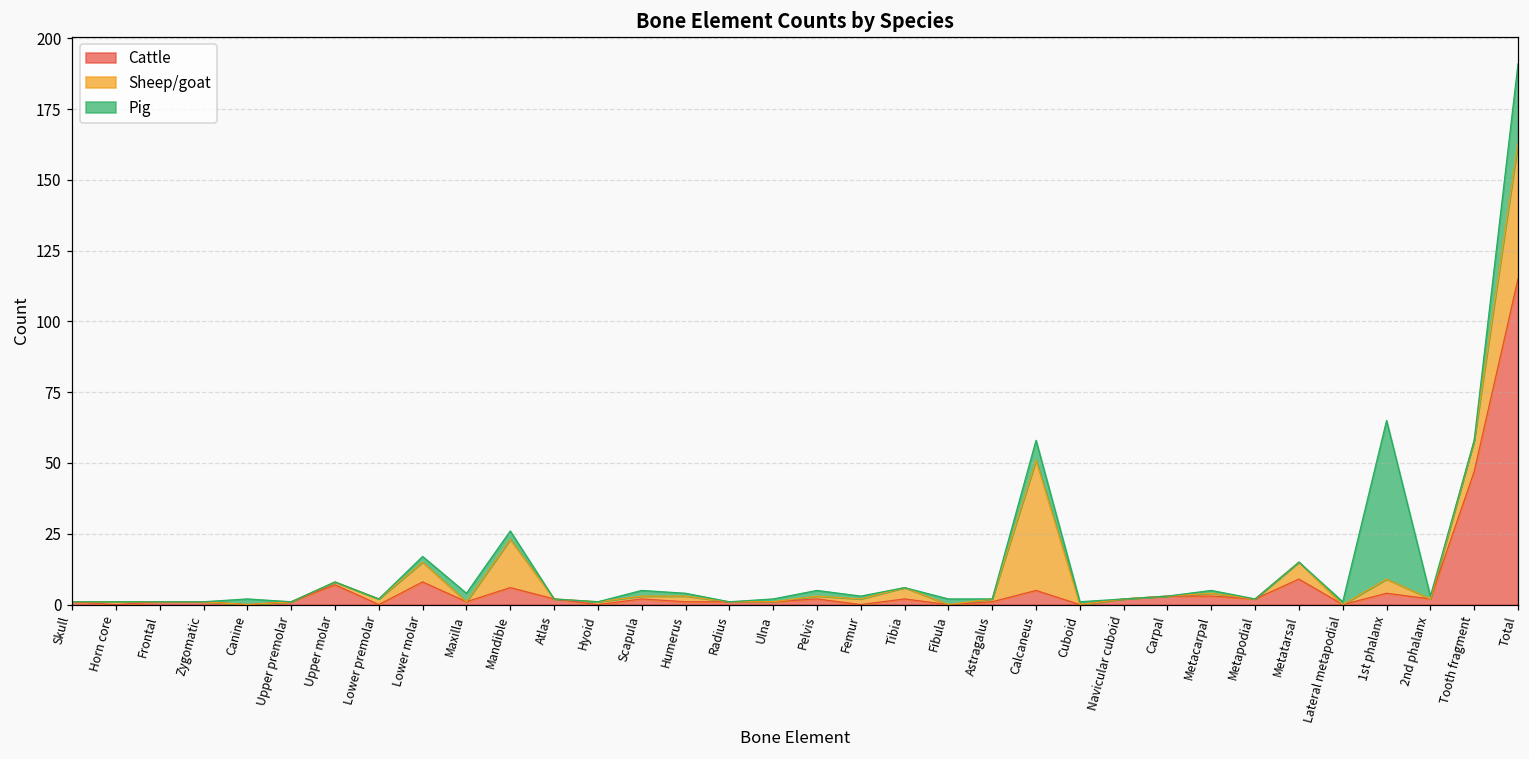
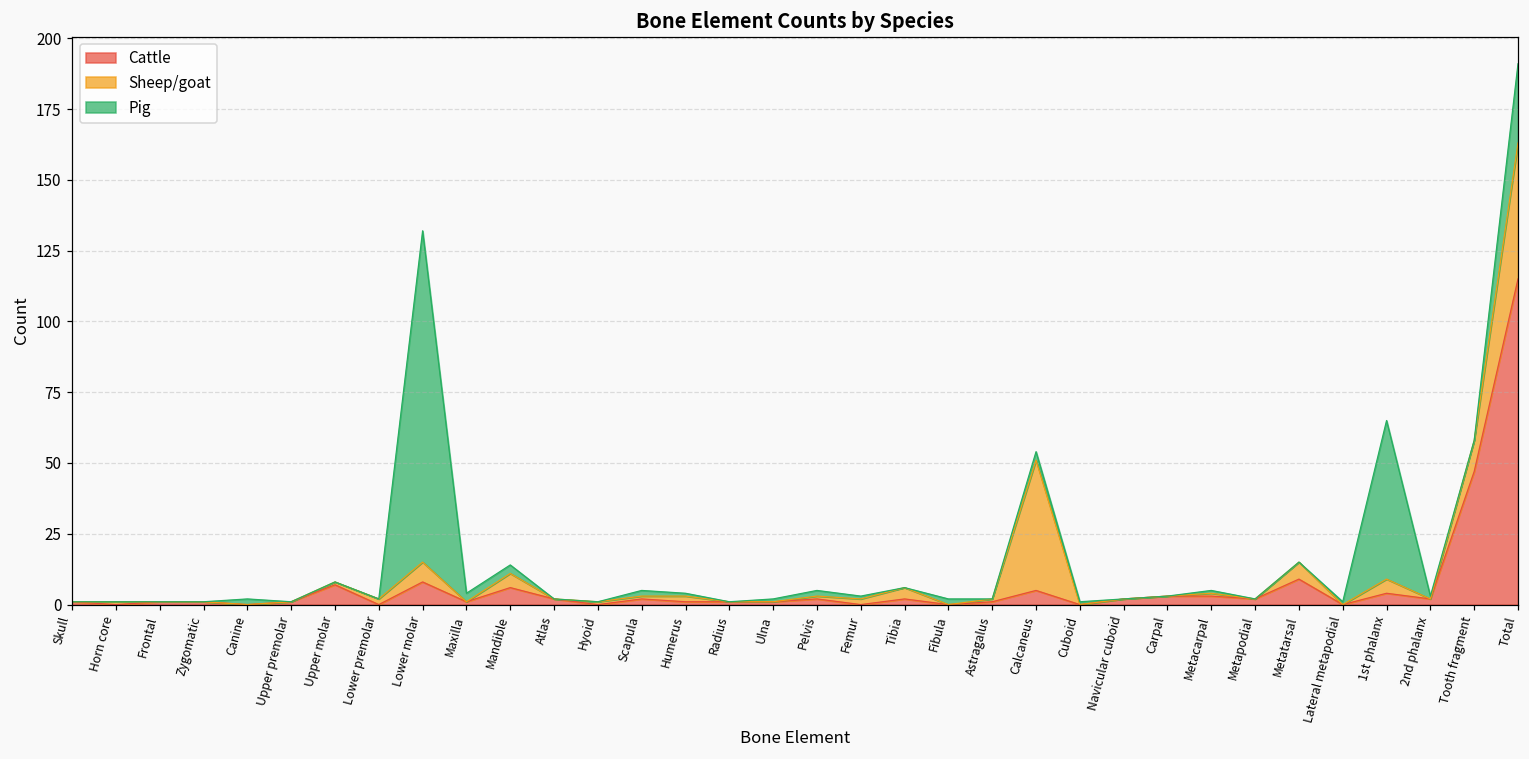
  {
    "Cattle": {
      "Upper molar": 7,
      "Lower premolar": 0,
      "Lower molar": 8,
      "Mandible": 6,
      "Scapula": 2,
      "Humerus": 1,
      "Pelvis": 2,
      "Femur": 0,
      "Tibia": 2,
      "Astragalus": 1,
      "Calcaneus": 5,
      "Metacarpal": 3,
      "Metatarsal": 9,
      "1st phalanx": 4,
      "Tooth fragment": 47,
      "Total": 115
    },
    "Sheep/goat": {
      "Lower molar": 7,
-     "Mandible": 17,
+     "Mandible": 5,
      "Scapula": 1,
      "Humerus": 2,
      "Pelvis": 1,
      "Femur": 2,
      "Calcaneus": 46,
      "1st phalanx": 5,
      "Total": 48
    },
    "Pig": {
      "Canine": 2,
-     "Lower molar": 2,
+     "Lower molar": 117,
      "Maxilla": 3,
      "Mandible": 3,
      "Scapula": 2,
      "Humerus": 1,
      "Ulna": 1,
      "Pelvis": 2,
      "Femur": 1,
      "Fibula": 2,
-     "Calcaneus": 7,
+     "Calcaneus": 3,
      "1st phalanx": 56,
      "2nd phalanx": 1,
      "Total": 28
    }
  }
